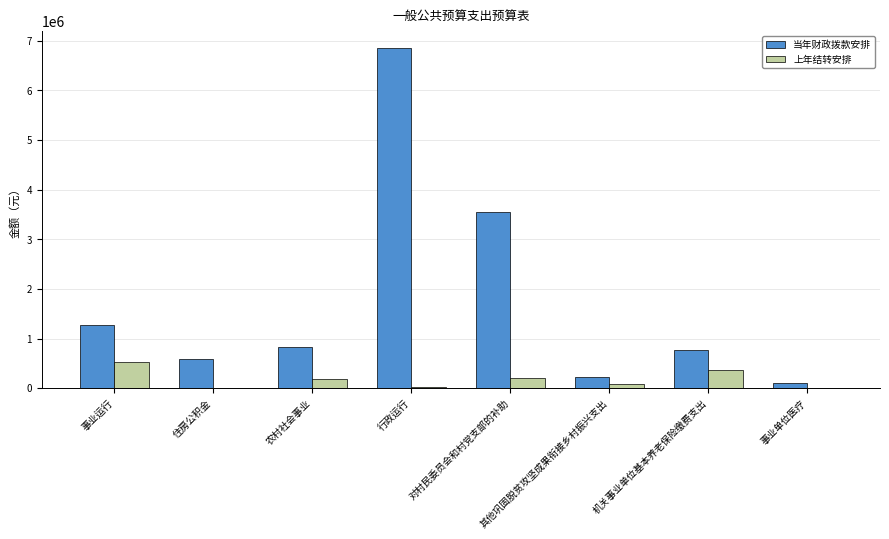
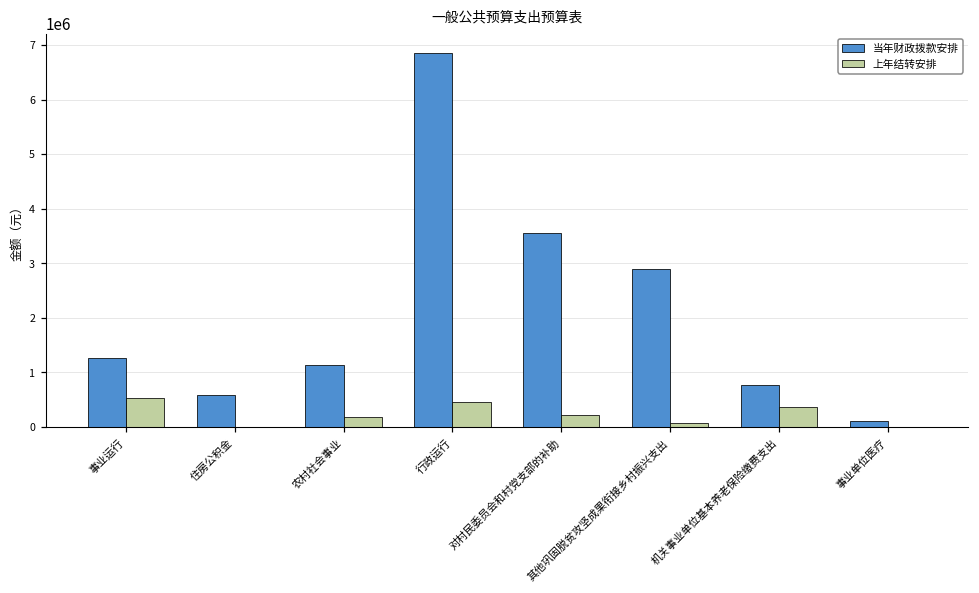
  {
    "当年财政拨款安排": {
      "事业运行": 1300000,
      "住房公积金": 600000,
-     "农村社会事业": 800000,
+     "农村社会事业": 1100000,
      "行政运行": 6900000,
      "对村民委员会和村党支部的补助": 3600000,
-     "其他巩固脱贫攻坚成果衔接乡村振兴支出": 200000,
+     "其他巩固脱贫攻坚成果衔接乡村振兴支出": 2900000,
      "机关事业单位基本养老保险缴费支出": 800000,
      "事业单位医疗": 100000
    },
    "上年结转安排": {
      "事业运行": 500000,
      "住房公积金": 0,
      "农村社会事业": 200000,
-     "行政运行": 0,
+     "行政运行": 500000,
      "对村民委员会和村党支部的补助": 200000,
      "其他巩固脱贫攻坚成果衔接乡村振兴支出": 100000,
      "机关事业单位基本养老保险缴费支出": 400000,
      "事业单位医疗": 0
    }
  }
